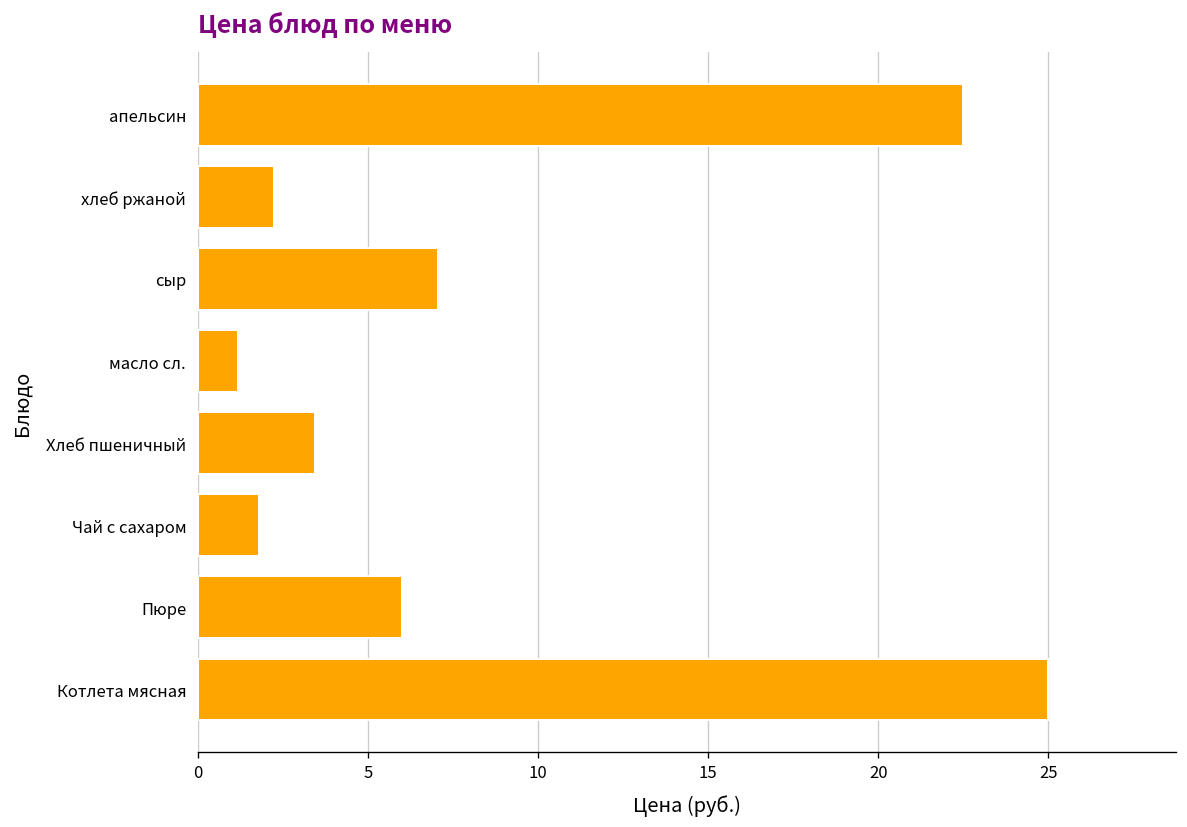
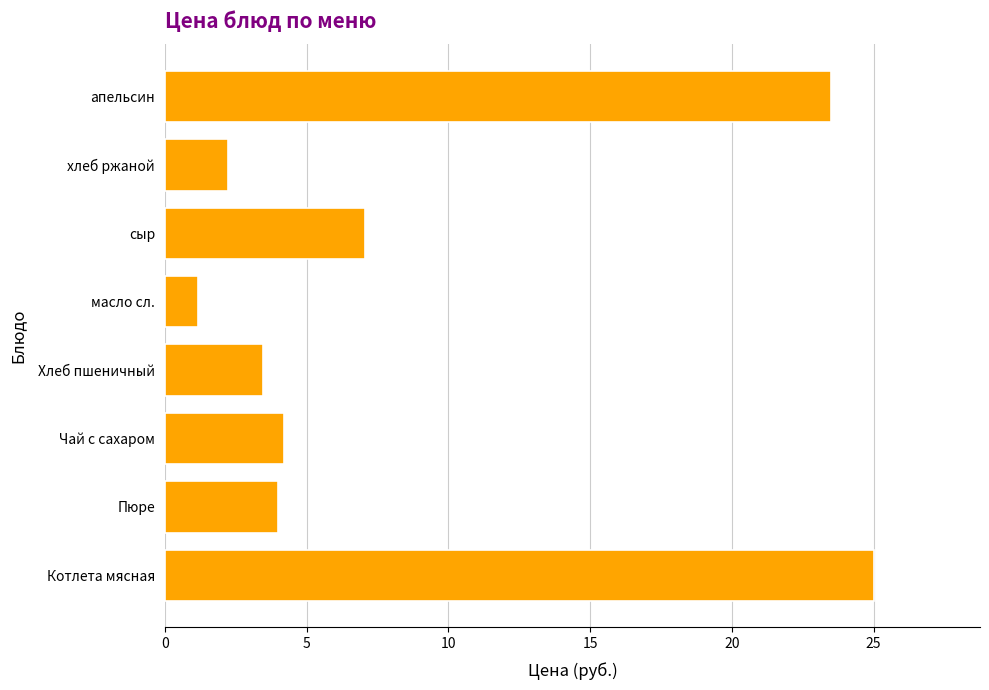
  {
-   "апельсин": 22.5,
+   "апельсин": 23.5,
    "хлеб ржаной": 2.2,
    "сыр": 7.1,
    "масло сл.": 1.2,
    "Хлеб пшеничный": 3.5,
-   "Чай с сахаром": 1.8,
-   "Пюре": 6,
+   "Чай с сахаром": 4.2,
+   "Пюре": 4,
    "Котлета мясная": 25.0
  }
